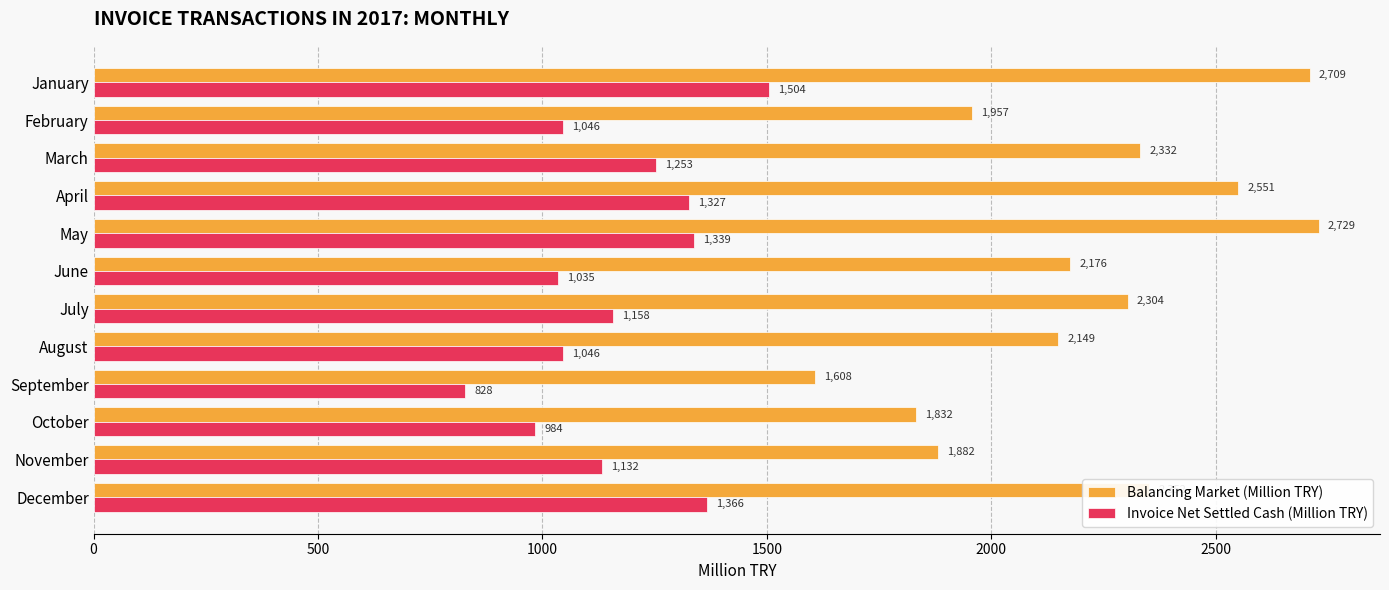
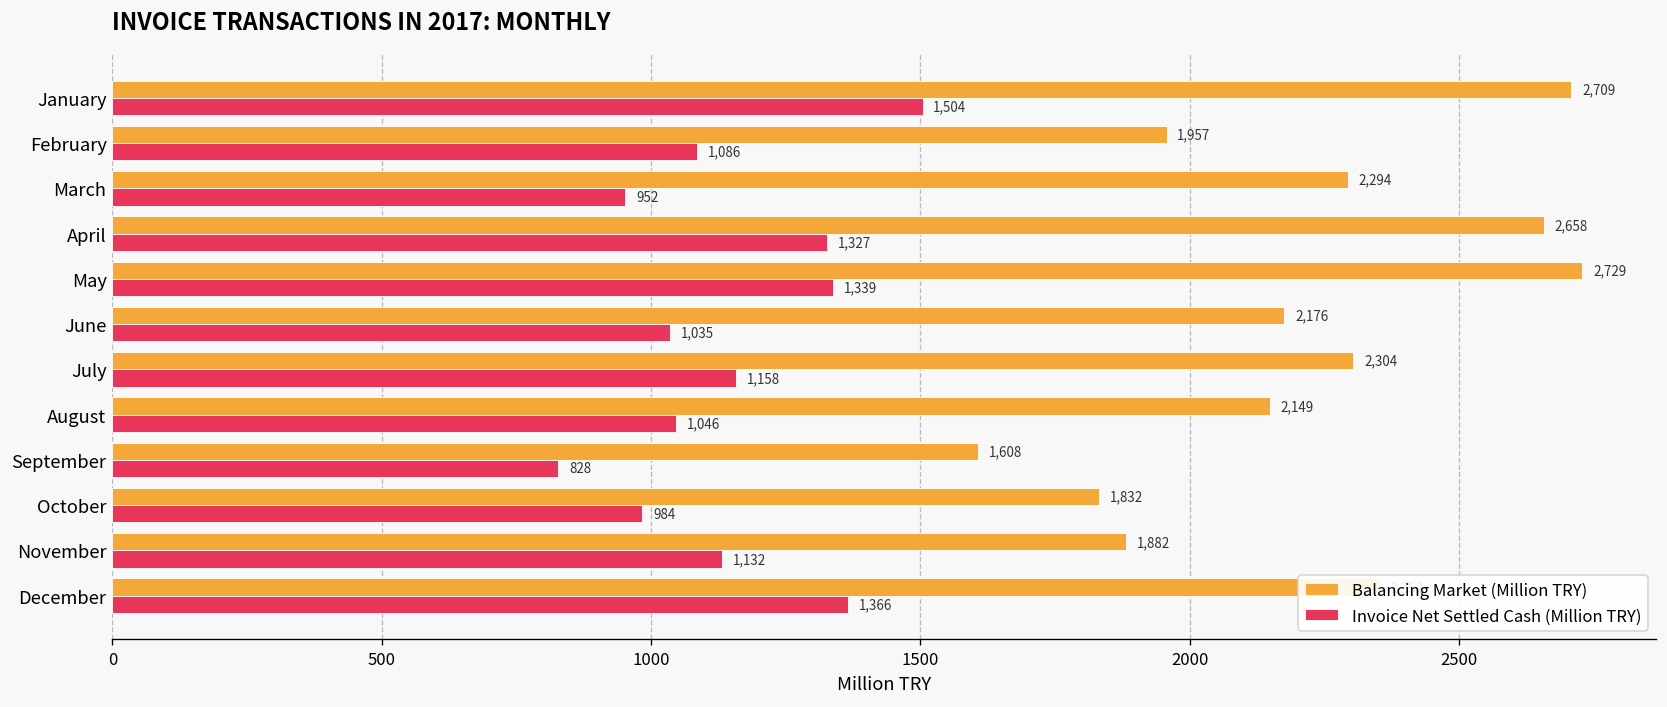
  {
    "Balancing Market (Million TRY)": {
      "January": "2,709",
      "February": "1,957",
-     "March": "2,332",
-     "April": "2,551",
+     "March": "2,294",
+     "April": "2,658",
      "May": "2,729",
      "June": "2,176",
      "July": "2,304",
      "August": "2,149",
      "September": "1,608",
      "October": "1,832",
      "November": "1,882"
    },
    "Invoice Net Settled Cash (Million TRY)": {
      "January": "1,504",
-     "February": "1,046",
-     "March": "1,253",
+     "February": "1,086",
+     "March": "952",
      "April": "1,327",
      "May": "1,339",
      "June": "1,035",
      "July": "1,158",
      "August": "1,046",
      "September": "828",
      "October": "984",
      "November": "1,132",
      "December": "1,366"
    }
  }
